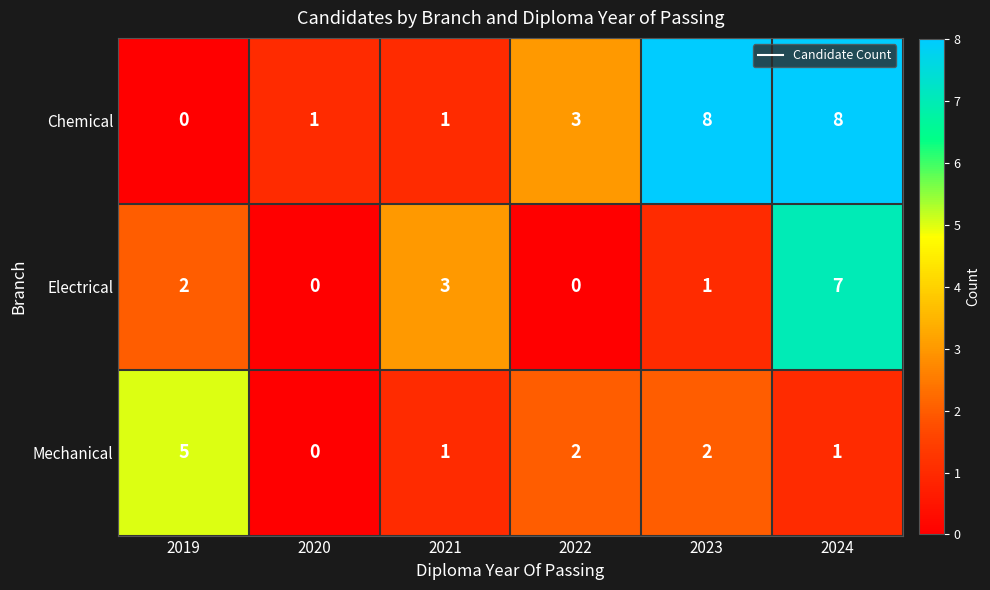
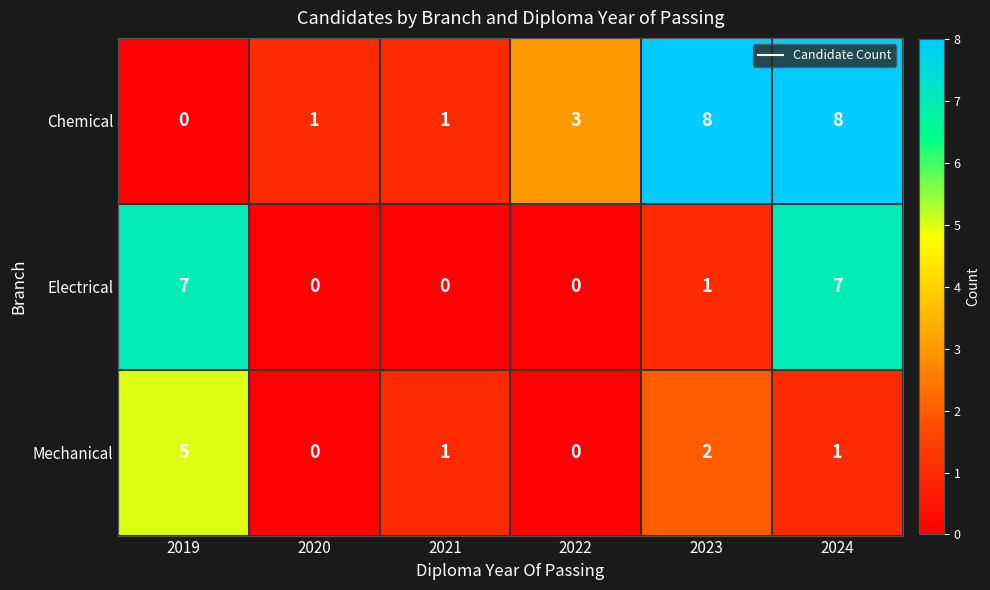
  {
    "Chemical": {
      "2019": 0,
      "2020": 1,
      "2021": 1,
      "2022": 3,
      "2023": 8,
      "2024": 8
    },
    "Electrical": {
-     "2019": 2,
+     "2019": 7,
      "2020": 0,
-     "2021": 3,
+     "2021": 0,
      "2022": 0,
      "2023": 1,
      "2024": 7
    },
    "Mechanical": {
      "2019": 5,
      "2020": 0,
      "2021": 1,
-     "2022": 2,
+     "2022": 0,
      "2023": 2,
      "2024": 1
    }
  }
